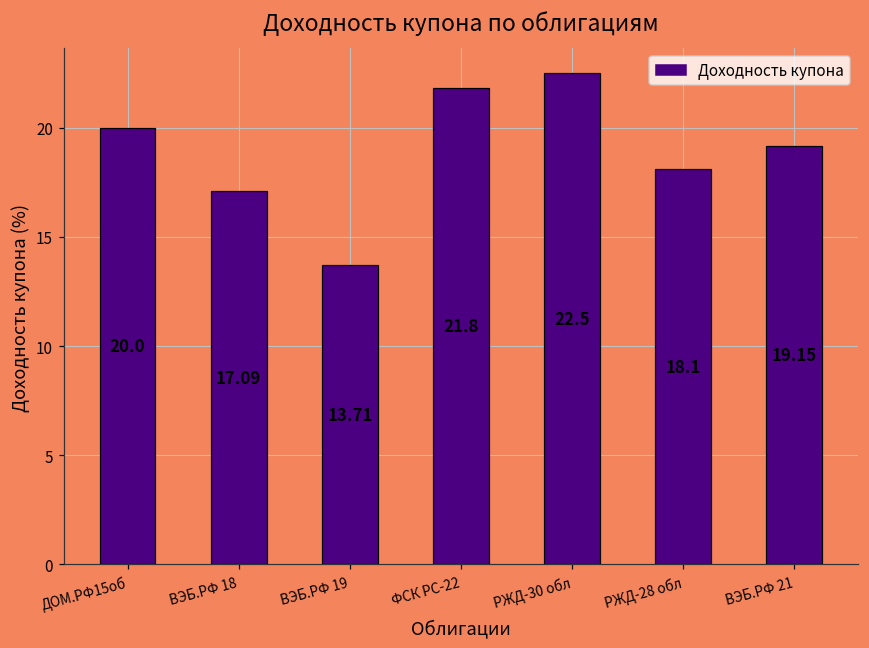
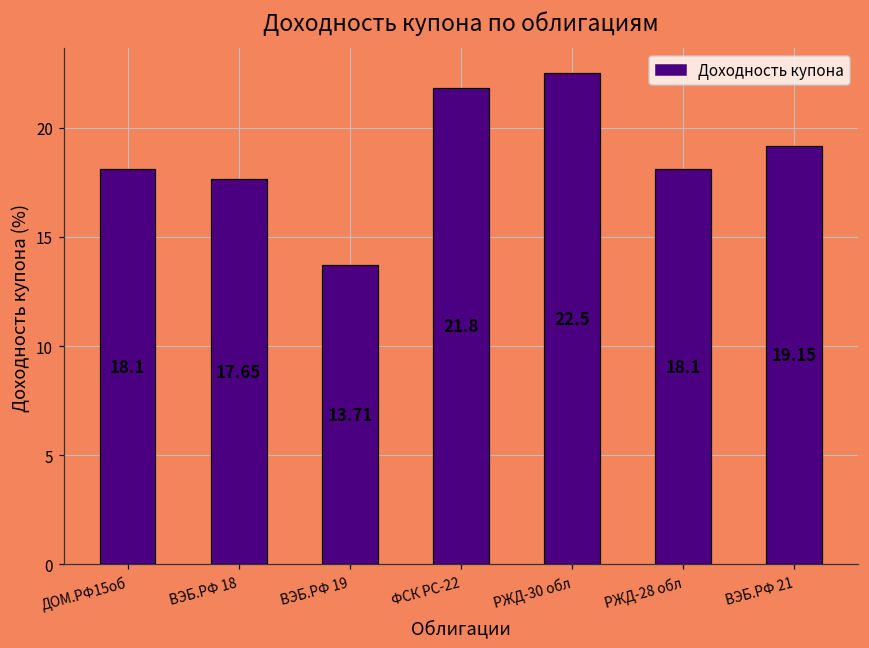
  {
-   "ДОМ.РФ15об": 20.0,
-   "ВЭБ.РФ 18": 17.09,
+   "ДОМ.РФ15об": 18.1,
+   "ВЭБ.РФ 18": 17.65,
    "ВЭБ.РФ 19": 13.71,
    "ФСК РС-22": 21.8,
    "РЖД-30 обл": 22.5,
    "РЖД-28 обл": 18.1,
    "ВЭБ.РФ 21": 19.15
  }
